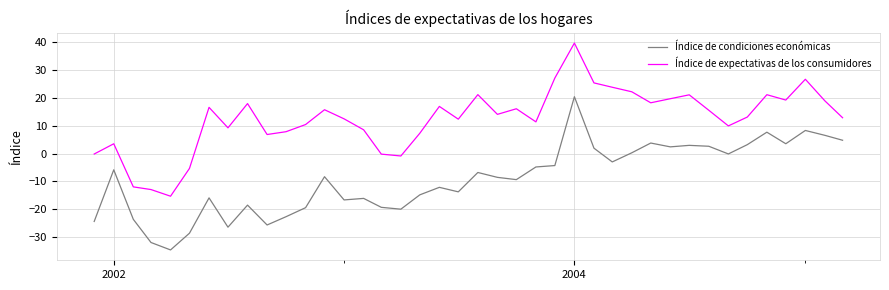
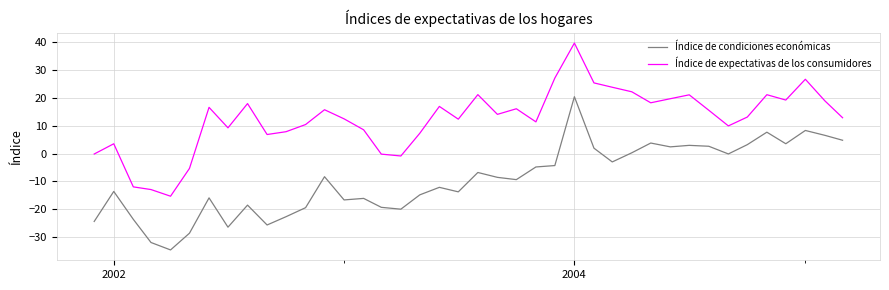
  {
    "Índice de condiciones económicas": {
-     "2002": -6,
+     "2002": -14,
      "2004": 20
    },
    "Índice de expectativas de los consumidores": {
      "2002": 4,
      "2004": 40
    }
  }
